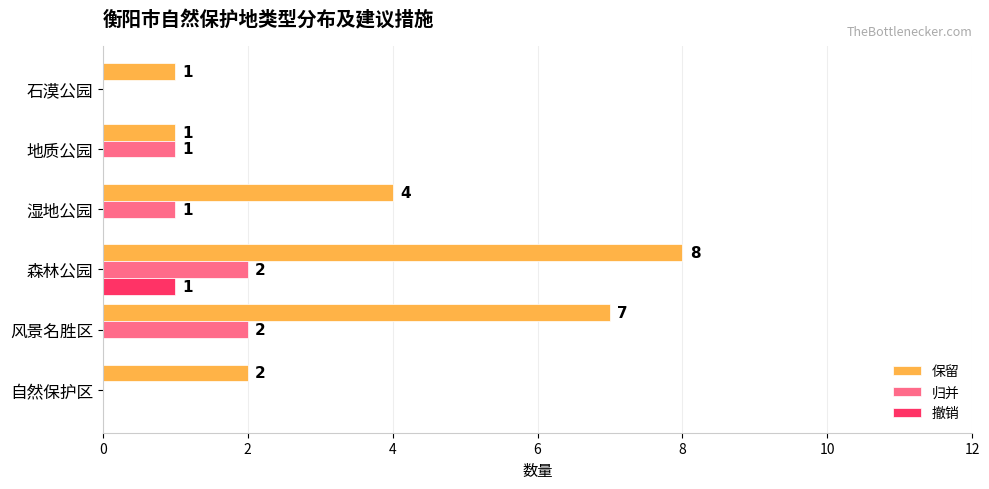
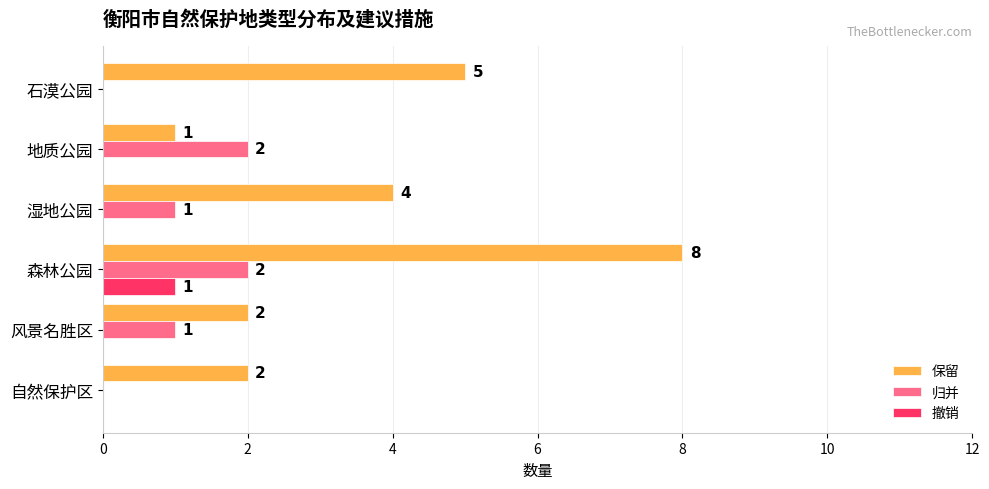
  {
    "保留": {
-     "石漠公园": 1,
+     "石漠公园": 5,
      "地质公园": 1,
      "湿地公园": 4,
      "森林公园": 8,
-     "风景名胜区": 7,
+     "风景名胜区": 2,
      "自然保护区": 2
    },
    "归并": {
-     "地质公园": 1,
+     "地质公园": 2,
      "湿地公园": 1,
      "森林公园": 2,
-     "风景名胜区": 2
+     "风景名胜区": 1
    },
    "撤销": {
      "森林公园": 1
    }
  }
